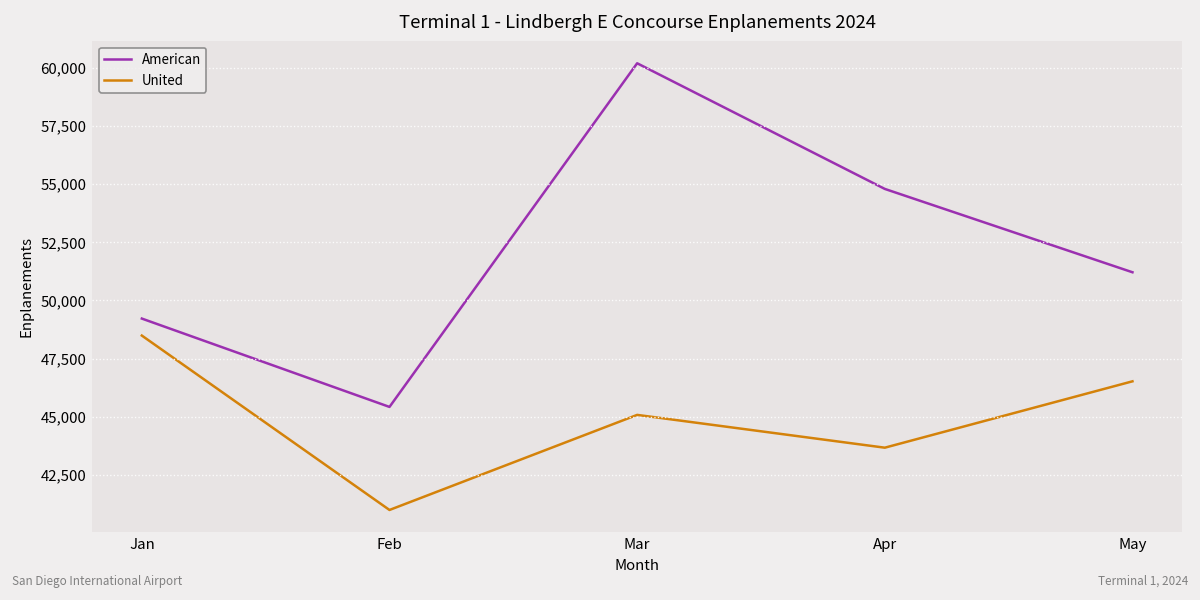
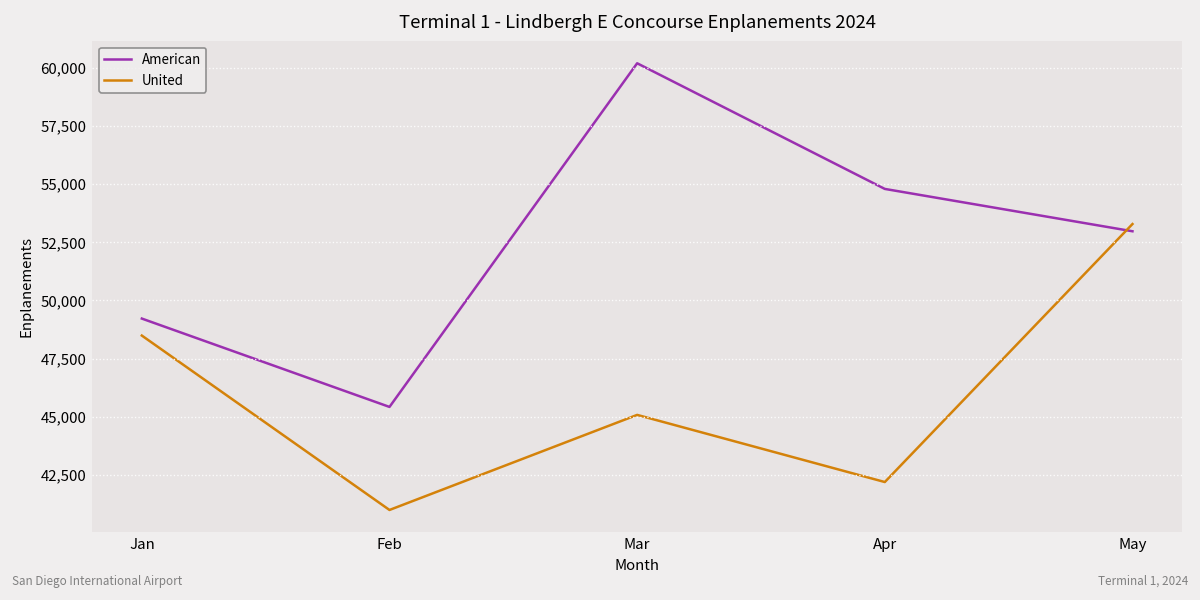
  {
    "American": {
      "Jan": "49,200",
      "Feb": "45,400",
      "Mar": "60,200",
      "Apr": "54,800",
-     "May": "51,200"
+     "May": "53,000"
    },
    "United": {
      "Jan": "48,500",
      "Feb": "41,000",
      "Mar": "45,100",
-     "Apr": "43,700",
-     "May": "46,500"
+     "Apr": "42,200",
+     "May": "53,300"
    }
  }
